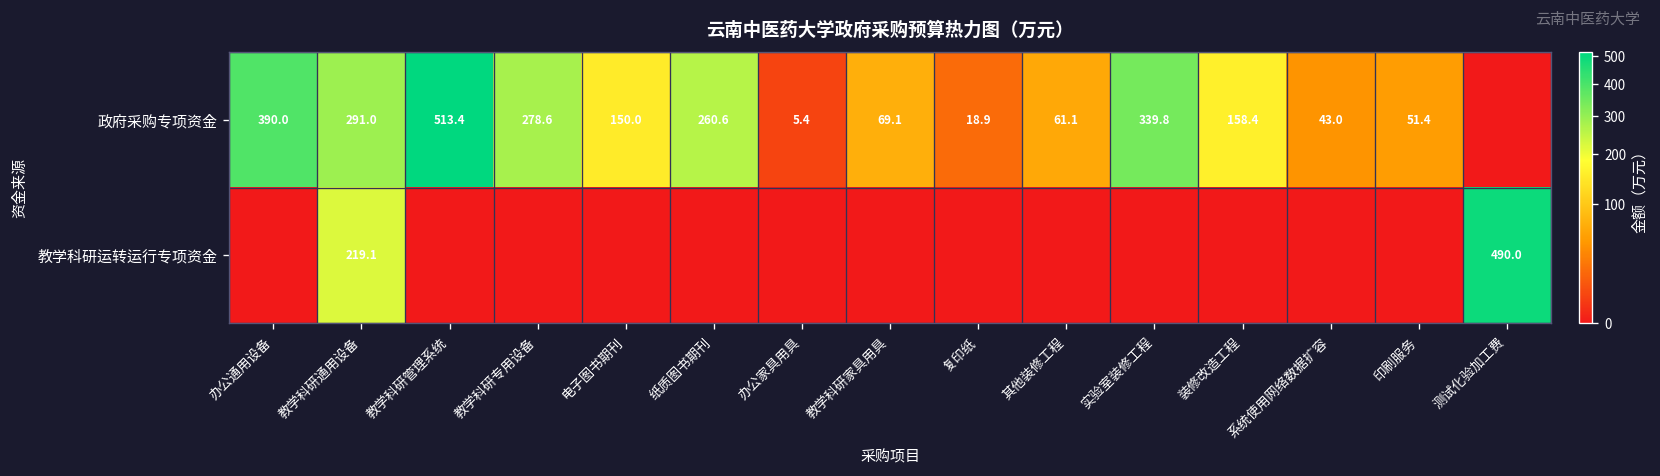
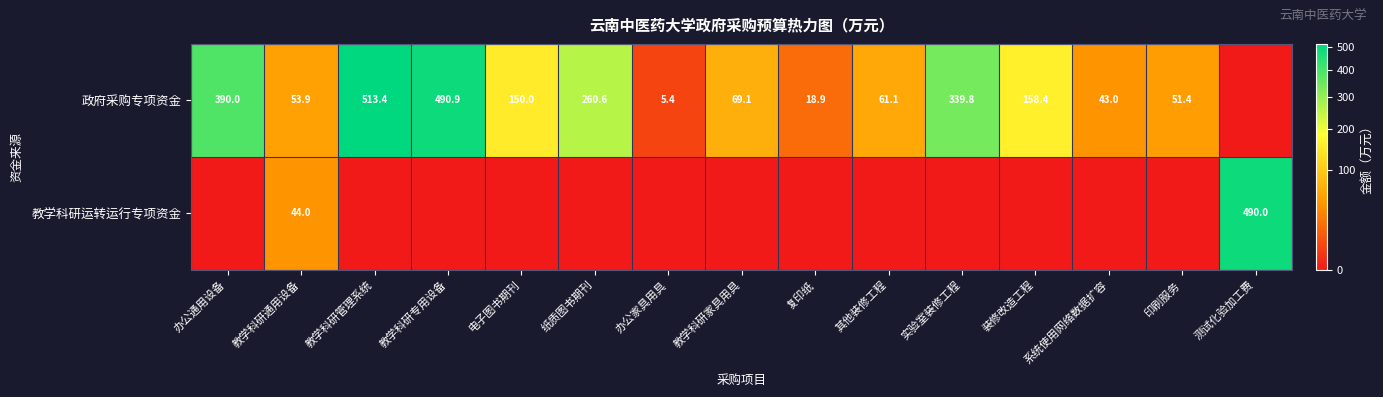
  {
    "政府采购专项资金": {
      "办公通用设备": 390.0,
-     "教学科研通用设备": 291.0,
+     "教学科研通用设备": 53.9,
      "教学科研管理系统": 513.4,
-     "教学科研专用设备": 278.6,
+     "教学科研专用设备": 490.9,
      "电子图书期刊": 150.0,
      "纸质图书期刊": 260.6,
      "办公家具用具": 5.4,
      "教学科研家具用具": 69.1,
      "复印纸": 18.9,
      "其他装修工程": 61.1,
      "实验室装修工程": 339.8,
      "装修改造工程": 158.4,
      "系统使用网络数据扩容": 43.0,
      "印刷服务": 51.4
    },
    "教学科研运转运行专项资金": {
-     "教学科研通用设备": 219.1,
+     "教学科研通用设备": 44.0,
      "测试化验加工费": 490.0
    }
  }
